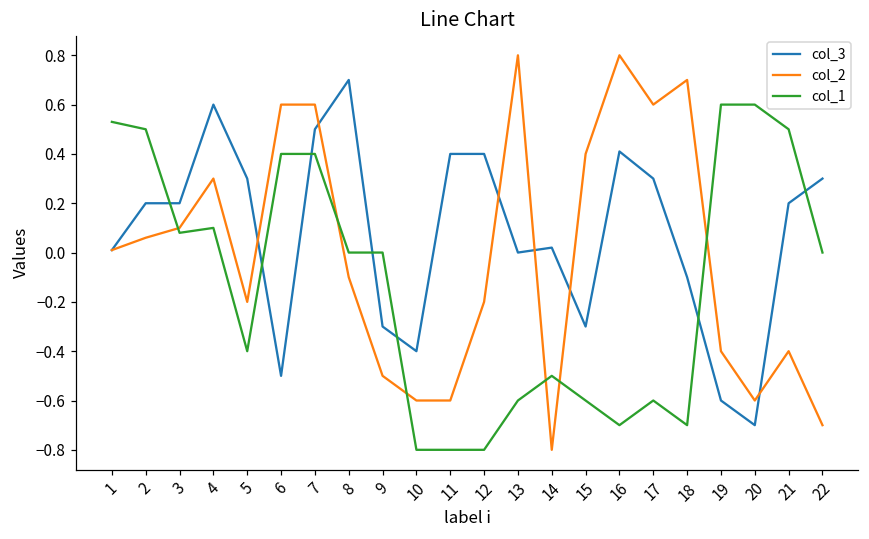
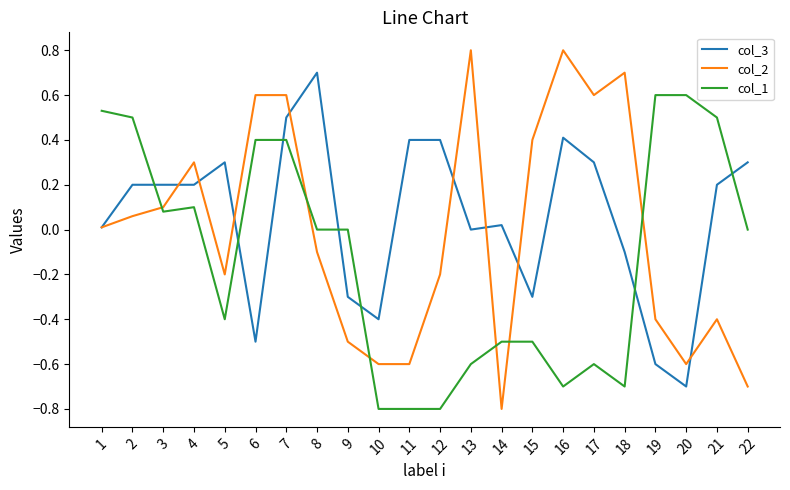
  {
    "col_3": {
      "2": 0.2,
      "3": 0.2,
-     "4": 0.6,
+     "4": 0.2,
      "5": 0.3,
      "6": -0.5,
      "7": 0.5,
      "8": 0.7,
      "9": -0.3,
      "10": -0.4,
      "11": 0.4,
      "12": 0.4,
      "13": 0.0,
      "14": 0.02,
      "15": -0.3,
      "16": 0.4,
      "17": 0.3,
      "18": -0.1,
      "19": -0.6,
      "20": -0.7,
      "21": 0.2,
      "22": 0.3
    },
    "col_2": {
      "2": 0.06,
      "3": 0.1,
      "4": 0.3,
      "5": -0.2,
      "6": 0.6,
      "7": 0.6,
      "8": -0.1,
      "9": -0.5,
      "10": -0.6,
      "11": -0.6,
      "12": -0.2,
      "13": 0.8,
      "14": -0.8,
      "15": 0.4,
      "16": 0.8,
      "17": 0.6,
      "18": 0.7,
      "19": -0.4,
      "20": -0.6,
      "21": -0.4,
      "22": -0.7
    },
    "col_1": {
      "1": 0.53,
      "2": 0.5,
      "3": 0.08,
      "4": 0.1,
      "5": -0.4,
      "6": 0.4,
      "7": 0.4,
      "8": 0.0,
      "9": 0.0,
      "10": -0.8,
      "11": -0.8,
      "12": -0.8,
      "13": -0.6,
      "14": -0.5,
-     "15": -0.6,
+     "15": -0.5,
      "16": -0.7,
      "17": -0.6,
      "18": -0.7,
      "19": 0.6,
      "20": 0.6,
      "21": 0.5,
      "22": 0.0
    }
  }
